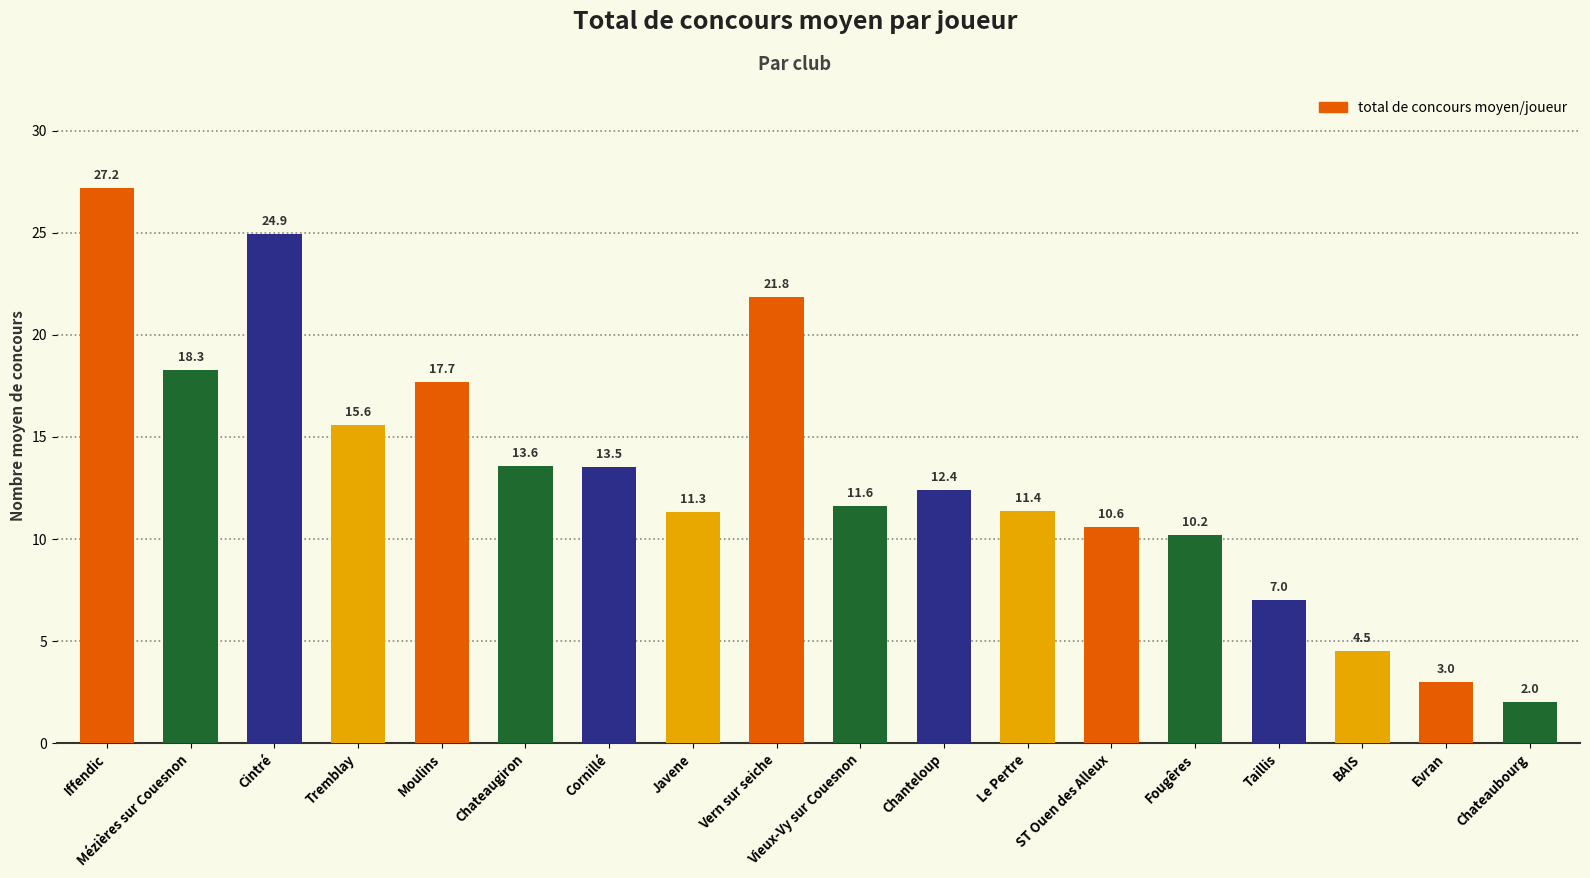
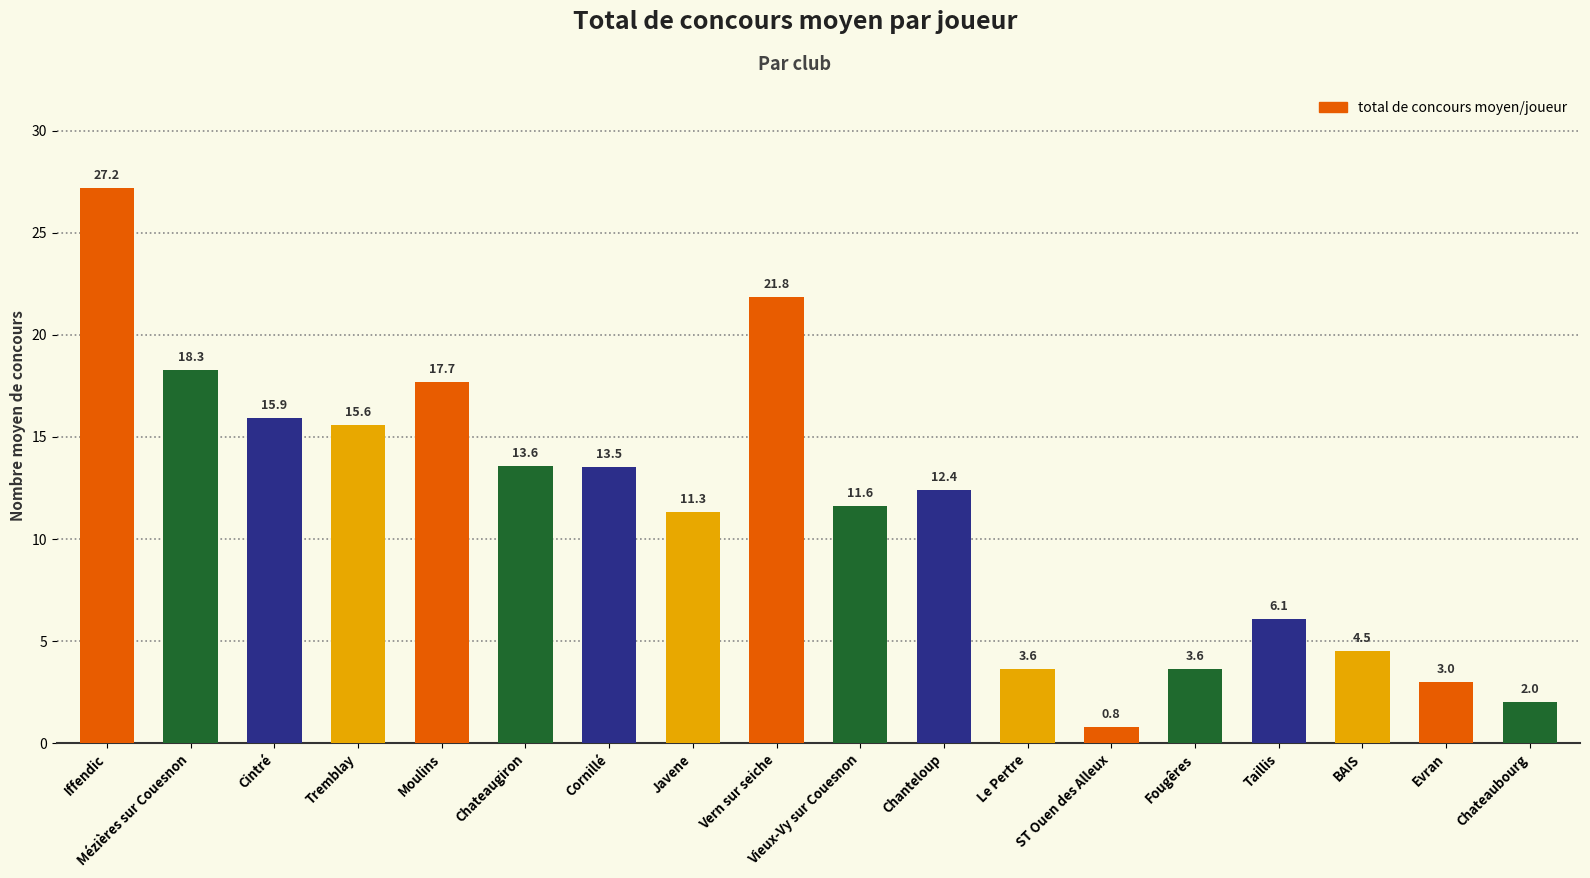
  {
    "Iffendic": 27.2,
    "Mézières sur Couesnon": 18.3,
-   "Cintré": 24.9,
+   "Cintré": 15.9,
    "Tremblay": 15.6,
    "Moulins": 17.7,
    "Chateaugiron": 13.6,
    "Cornillé": 13.5,
    "Javene": 11.3,
    "Vern sur seiche": 21.8,
    "Vieux-Vy sur Couesnon": 11.6,
    "Chanteloup": 12.4,
-   "Le Pertre": 11.4,
-   "ST Ouen des Alleux": 10.6,
-   "Fougêres": 10.2,
-   "Taillis": 7.0,
+   "Le Pertre": 3.6,
+   "ST Ouen des Alleux": 0.8,
+   "Fougêres": 3.6,
+   "Taillis": 6.1,
    "BAIS": 4.5,
    "Evran": 3.0,
    "Chateaubourg": 2.0
  }
